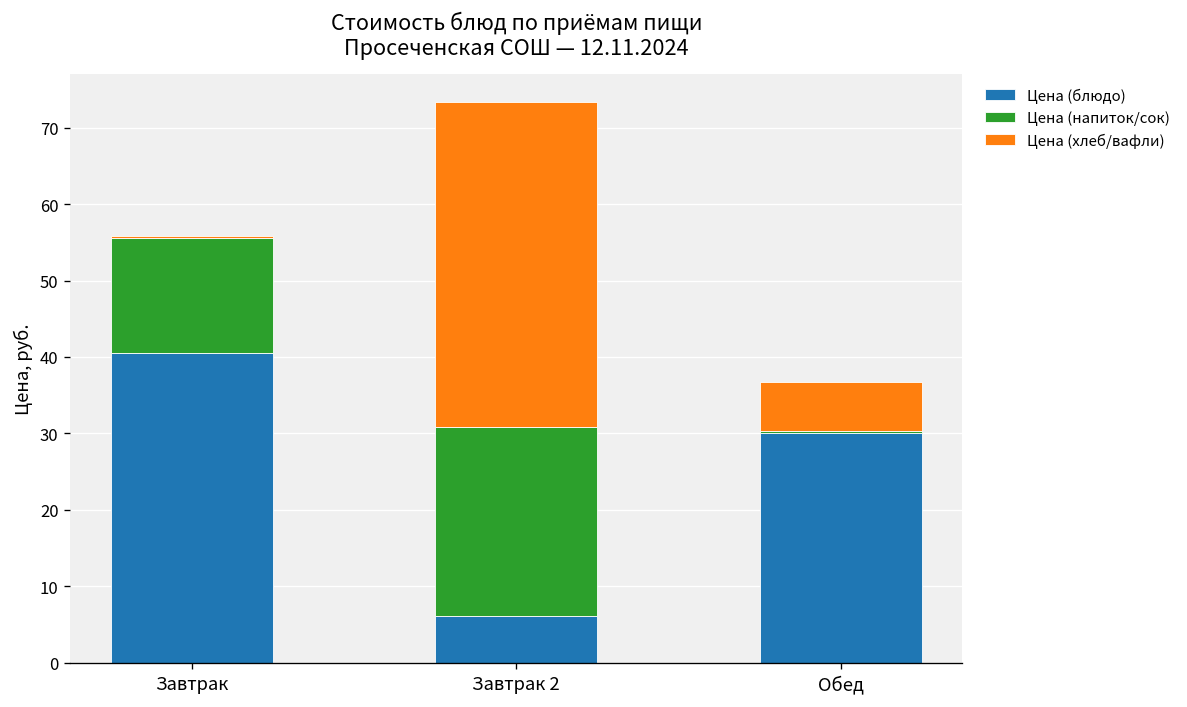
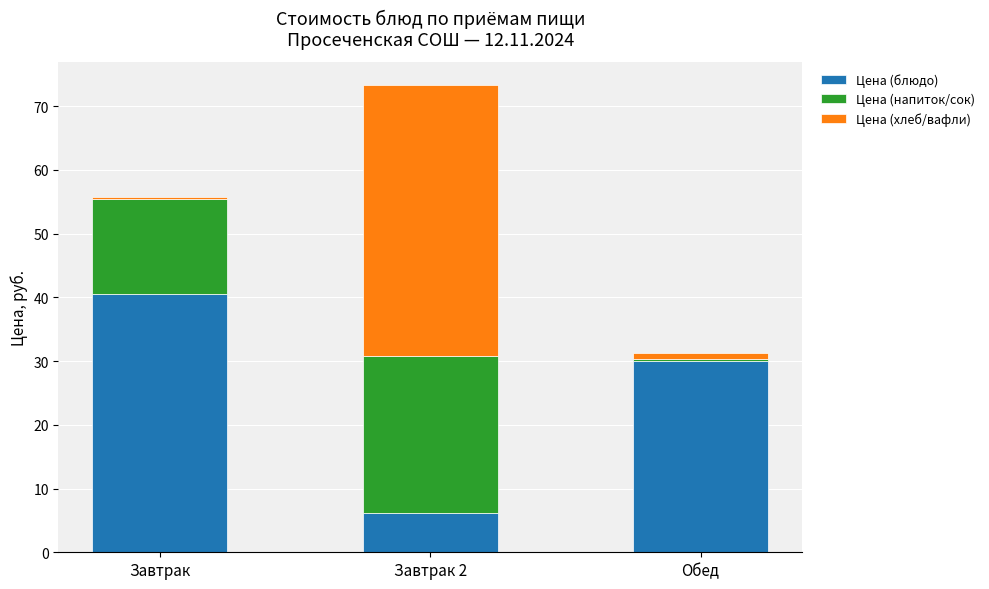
  {
    "Цена (блюдо)": {
      "Завтрак": 41,
      "Завтрак 2": 6,
      "Обед": 30
    },
    "Цена (напиток/сок)": {
      "Завтрак": 15,
      "Завтрак 2": 25
    },
    "Цена (хлеб/вафли)": {
      "Завтрак 2": 43,
-     "Обед": 7
+     "Обед": 1
    }
  }
